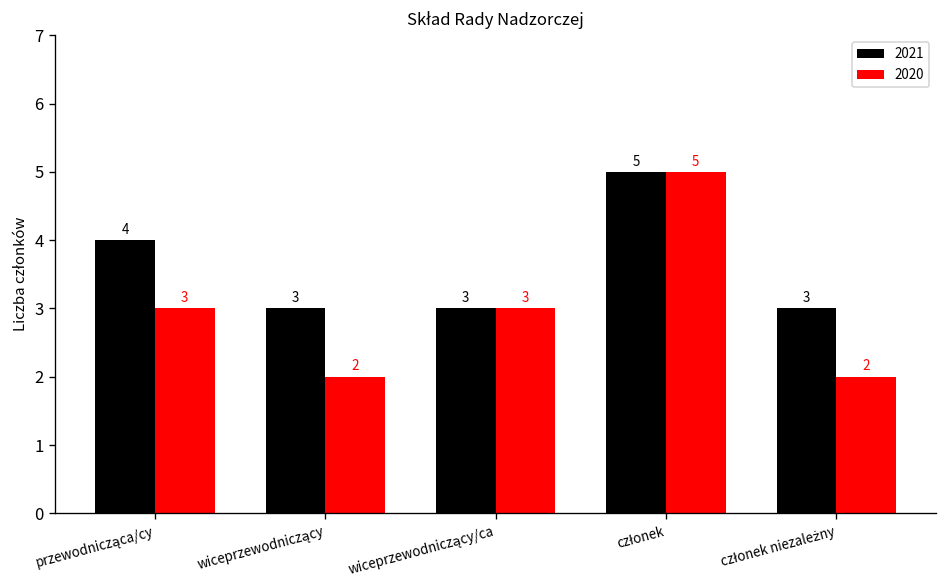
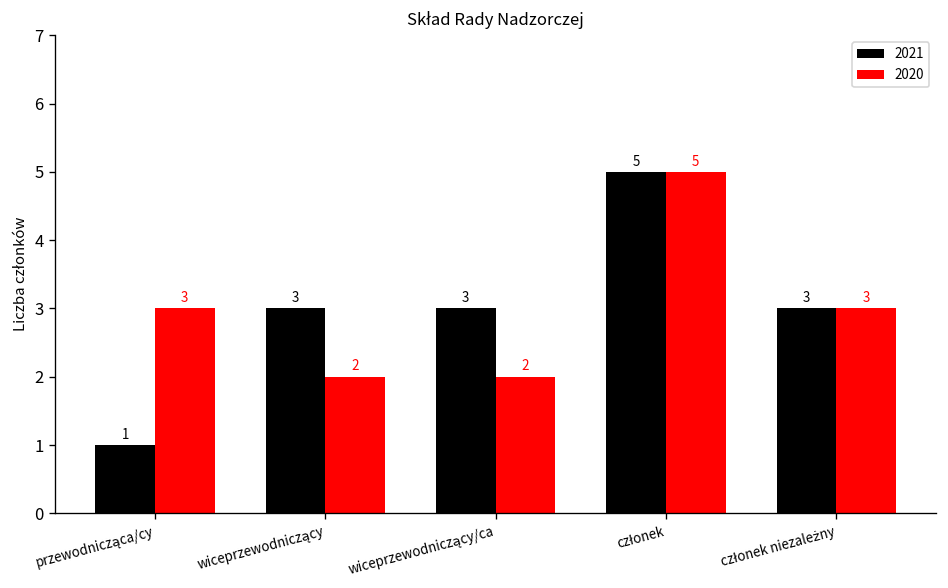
  {
    "2021": {
-     "przewodnicząca/cy": 4,
+     "przewodnicząca/cy": 1,
      "wiceprzewodniczący": 3,
      "wiceprzewodniczący/ca": 3,
      "członek": 5,
      "członek niezależny": 3
    },
    "2020": {
      "przewodnicząca/cy": 3,
      "wiceprzewodniczący": 2,
-     "wiceprzewodniczący/ca": 3,
+     "wiceprzewodniczący/ca": 2,
      "członek": 5,
-     "członek niezależny": 2
+     "członek niezależny": 3
    }
  }
